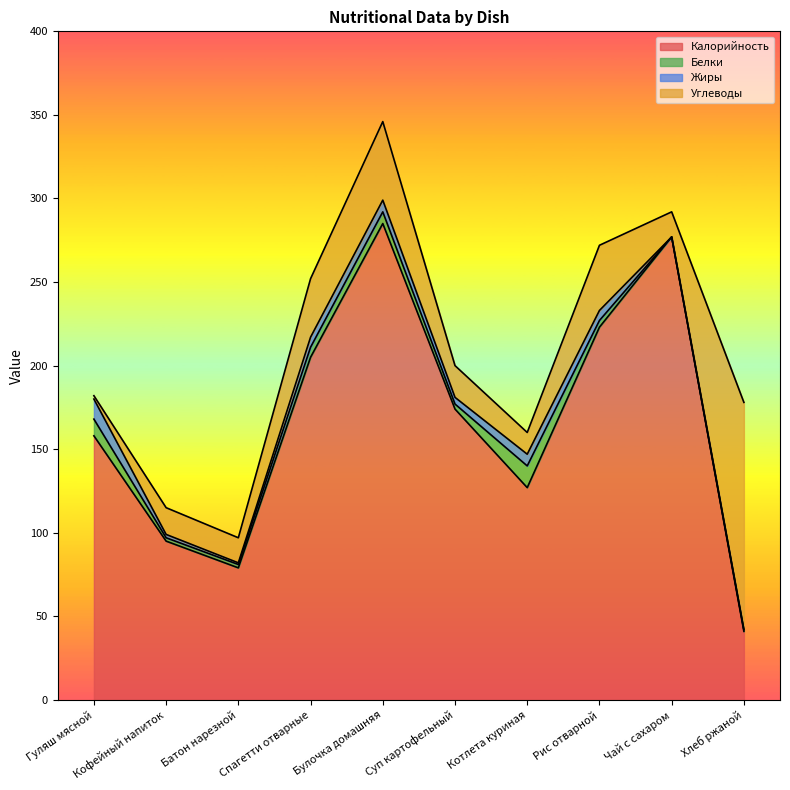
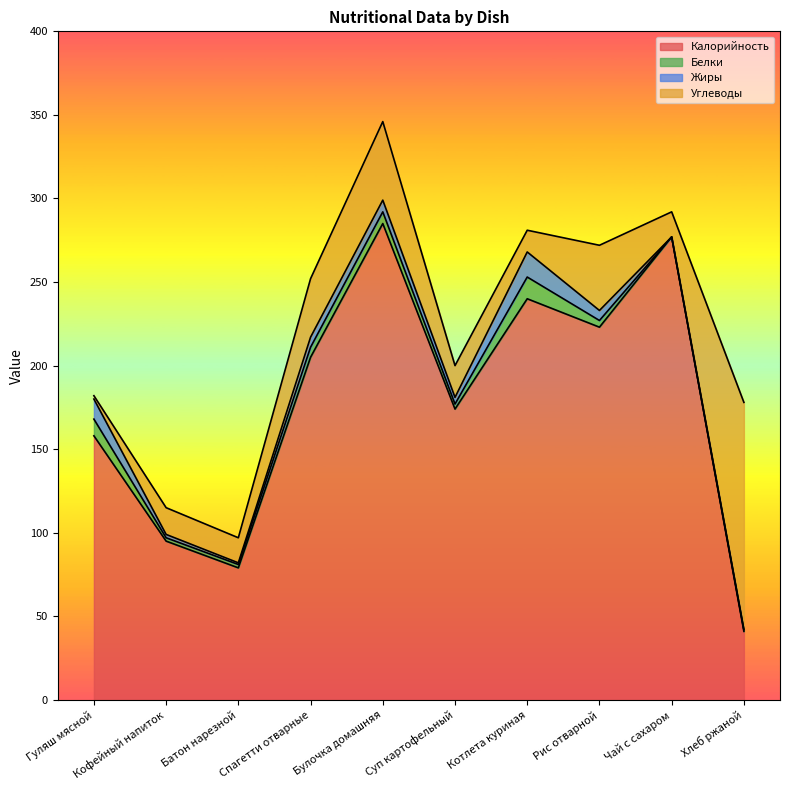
  {
    "Калорийность": {
      "Гуляш мясной": 158,
      "Кофейный напиток": 95,
      "Батон нарезной": 79,
      "Спагетти отварные": 205,
      "Булочка домашняя": 285,
      "Суп картофельный": 174,
-     "Котлета куриная": 127,
+     "Котлета куриная": 240,
      "Рис отварной": 223
    },
    "Белки": {
      "Гуляш мясной": 10,
      "Кофейный напиток": 2,
      "Спагетти отварные": 6,
      "Булочка домашняя": 7,
      "Суп картофельный": 3,
      "Котлета куриная": 13,
      "Рис отварной": 4
    },
    "Жиры": {
      "Гуляш мясной": 12,
      "Кофейный напиток": 2,
      "Спагетти отварные": 6,
      "Булочка домашняя": 7,
      "Суп картофельный": 4,
-     "Котлета куриная": 7,
+     "Котлета куриная": 15,
      "Рис отварной": 6
    },
    "Углеводы": {
      "Гуляш мясной": 2,
      "Кофейный напиток": 16,
      "Батон нарезной": 15,
      "Спагетти отварные": 35,
      "Булочка домашняя": 47,
      "Суп картофельный": 19,
      "Котлета куриная": 13,
      "Рис отварной": 39,
      "Чай с сахаром": 15,
      "Хлеб ржаной": 136
    }
  }
